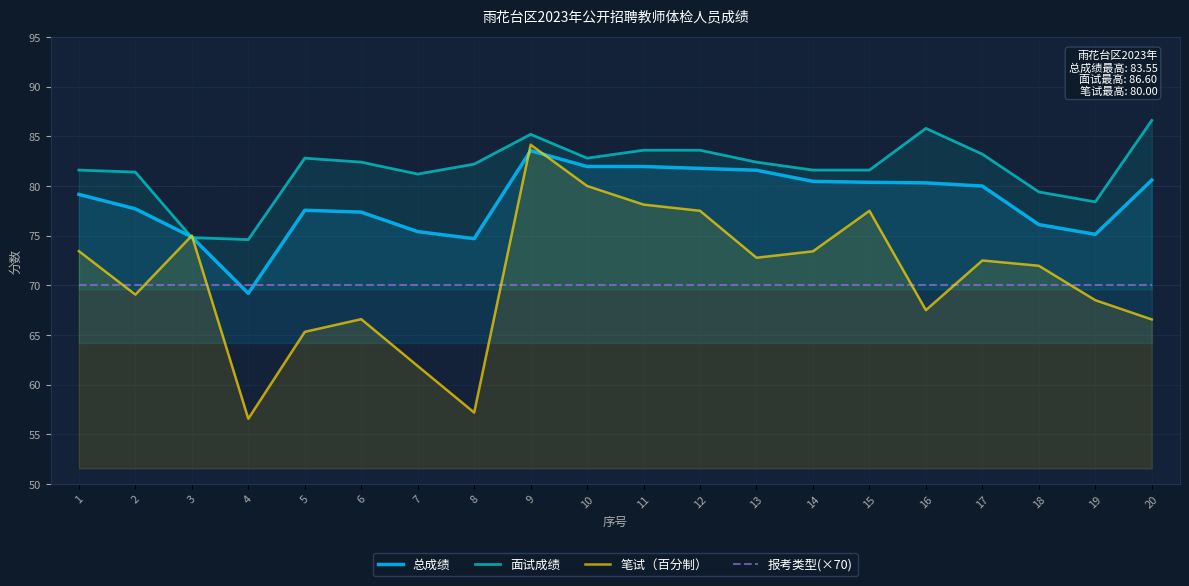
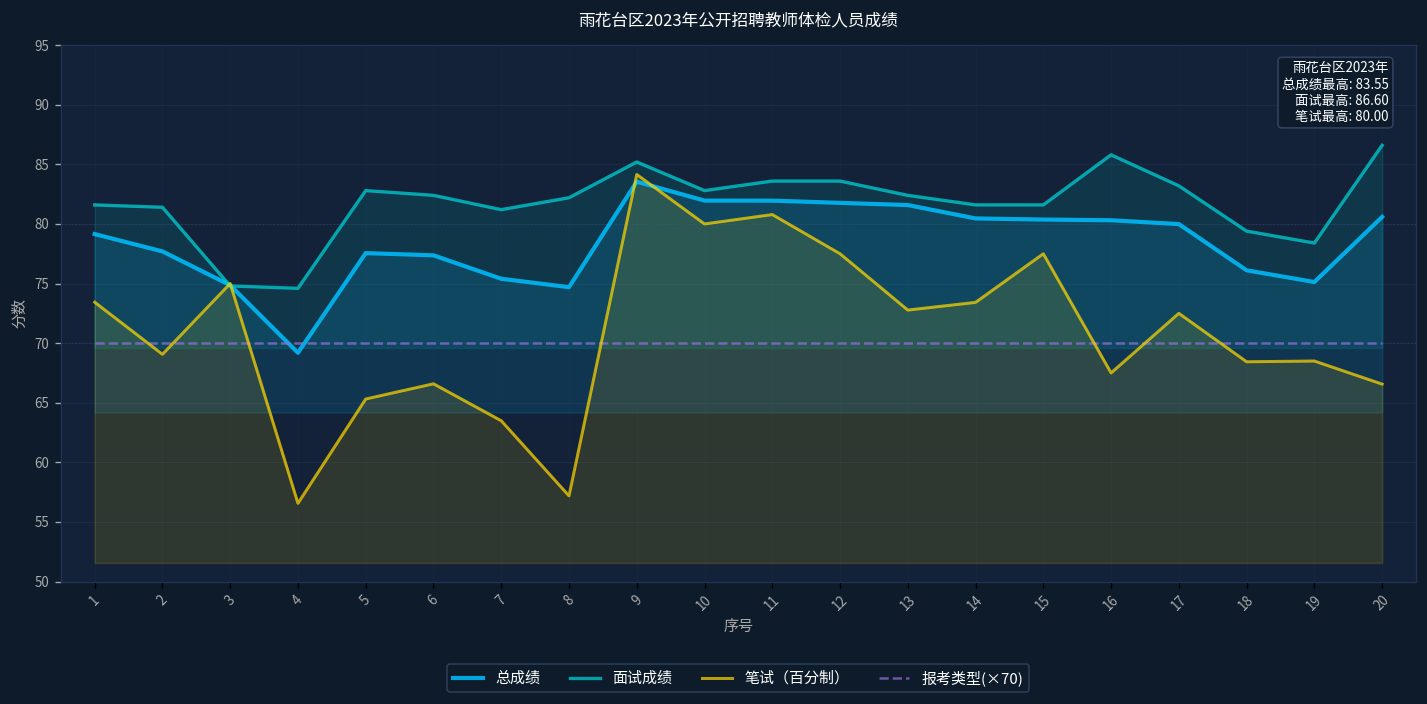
  {
    "笔试（百分制）": {
      "1": 73,
      "2": 69,
      "4": 57,
      "5": 65,
      "6": 67,
-     "7": 62,
+     "7": 63,
      "8": 57,
      "9": 84,
      "10": 80,
-     "11": 78,
+     "11": 81,
      "12": 78,
      "13": 73,
      "14": 73,
      "15": 78,
      "16": 68,
      "17": 73,
-     "18": 72,
+     "18": 68,
      "19": 69,
      "20": 67
    },
    "报考类型(×70)": {
      "1": 70,
      "2": 70,
      "3": 70,
      "4": 70,
      "5": 70,
      "6": 70,
      "7": 70,
      "8": 70,
      "9": 70,
      "10": 70,
      "11": 70,
      "12": 70,
      "13": 70,
      "14": 70,
      "15": 70,
      "16": 70,
      "17": 70,
      "18": 70,
      "19": 70,
      "20": 70
    }
  }
